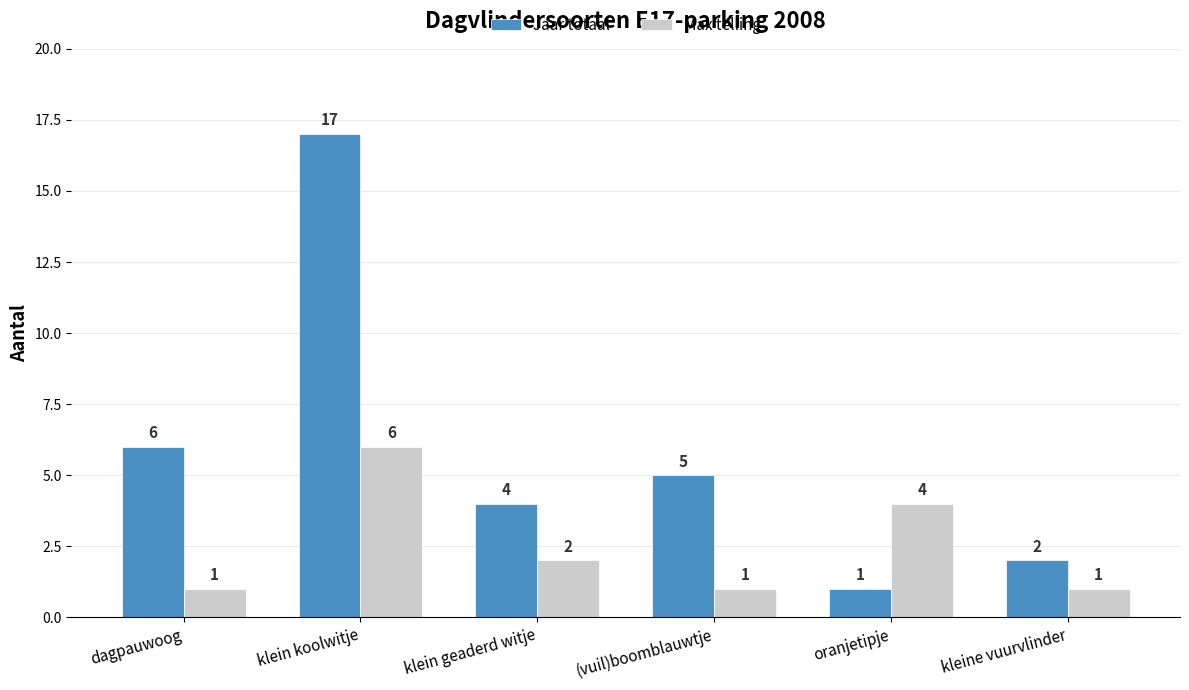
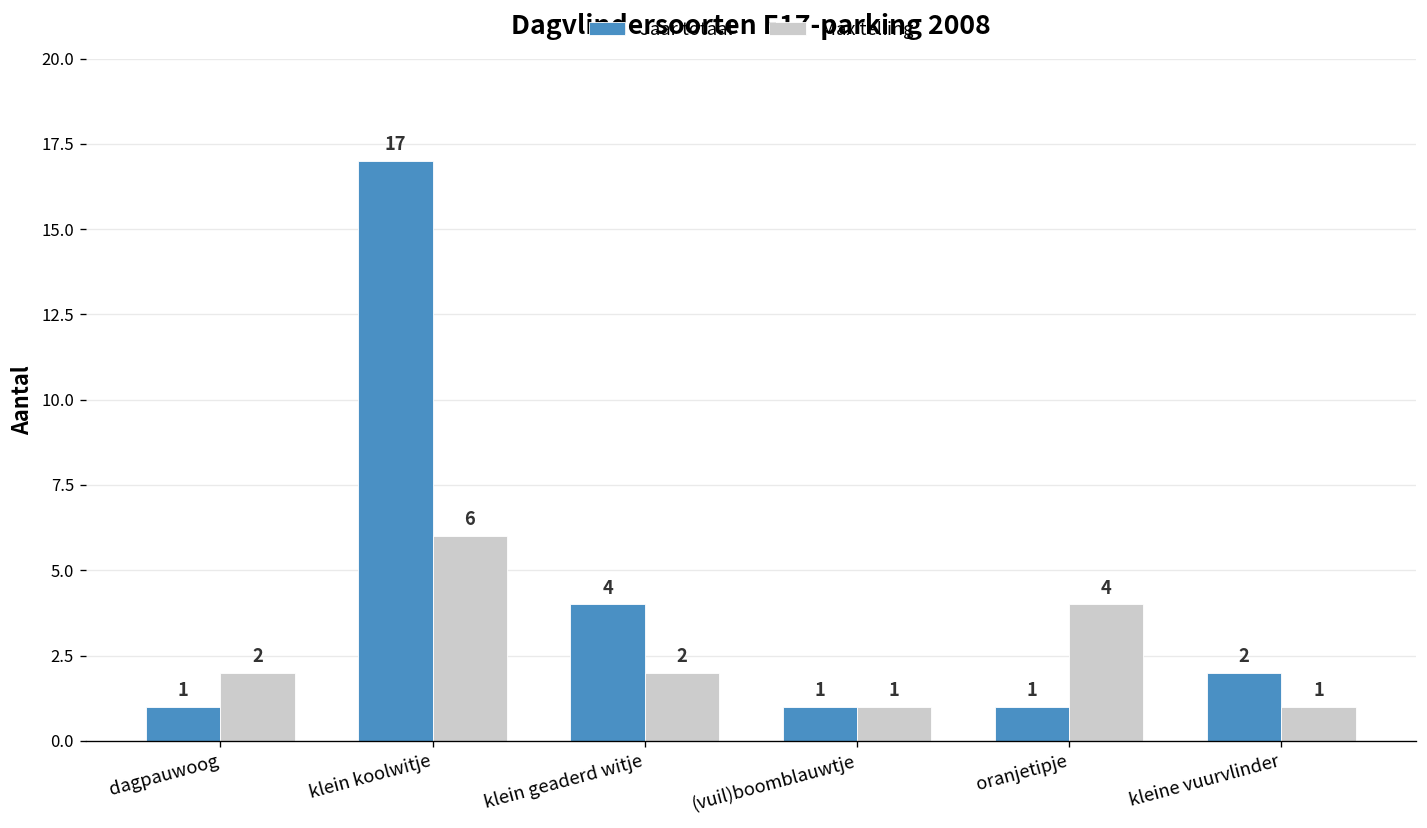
  {
    "Jaar totaal": {
-     "dagpauwoog": 6,
+     "dagpauwoog": 1,
      "klein koolwitje": 17,
      "klein geaderd witje": 4,
-     "(vuil)boomblauwtje": 5,
+     "(vuil)boomblauwtje": 1,
      "oranjetipje": 1,
      "kleine vuurvlinder": 2
    },
    "Max telling": {
-     "dagpauwoog": 1,
+     "dagpauwoog": 2,
      "klein koolwitje": 6,
      "klein geaderd witje": 2,
      "(vuil)boomblauwtje": 1,
      "oranjetipje": 4,
      "kleine vuurvlinder": 1
    }
  }
